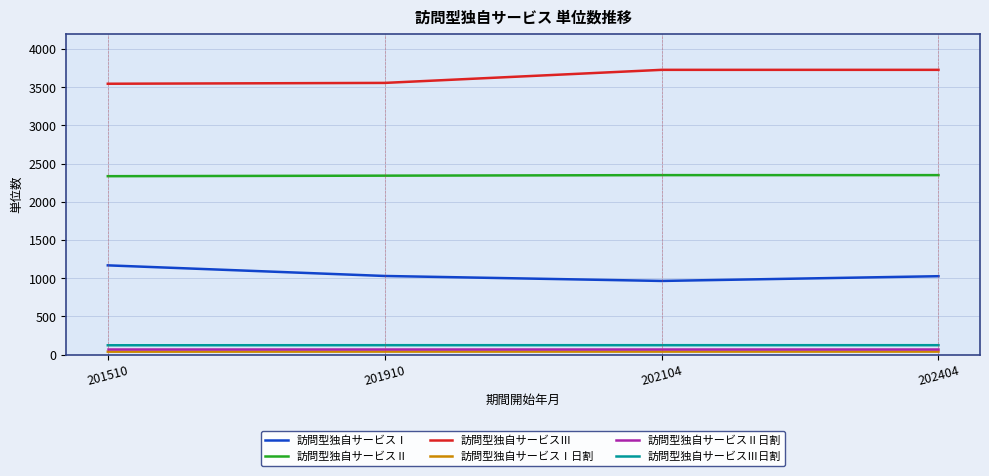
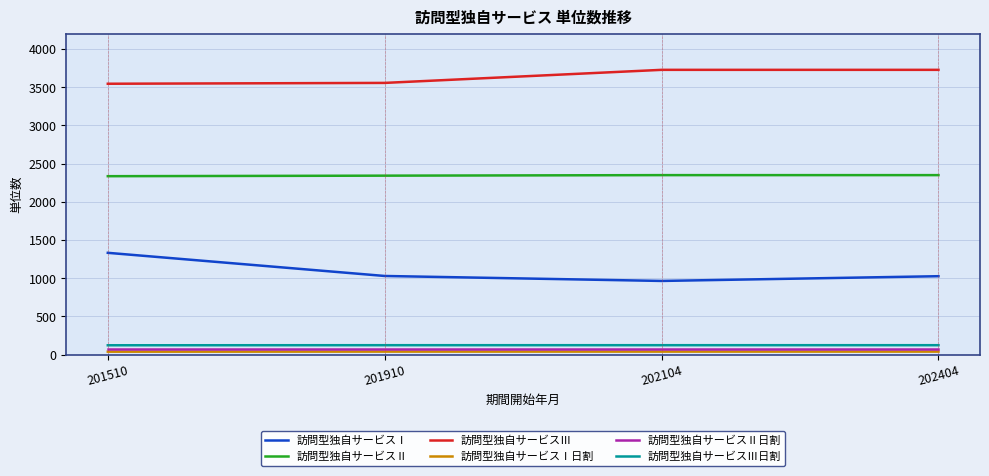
  {
    "訪問型独自サービスⅠ": {
-     "201510": 1200,
+     "201510": 1300,
      "201910": 1000,
      "202104": 1000,
      "202404": 1000
    },
    "訪問型独自サービスⅡ": {
      "201510": 2300,
      "201910": 2300,
      "202104": 2300,
      "202404": 2300
    },
    "訪問型独自サービスⅢ": {
      "201510": 3500,
      "201910": 3600,
      "202104": 3700,
      "202404": 3700
    },
    "訪問型独自サービスⅠ日割": {
      "201510": 0,
      "201910": 0,
      "202104": 0,
      "202404": 0
    },
    "訪問型独自サービスⅡ日割": {
      "201510": 100,
      "201910": 100,
      "202104": 100,
      "202404": 100
    },
    "訪問型独自サービスⅢ日割": {
      "201510": 100,
      "201910": 100,
      "202104": 100,
      "202404": 100
    }
  }
